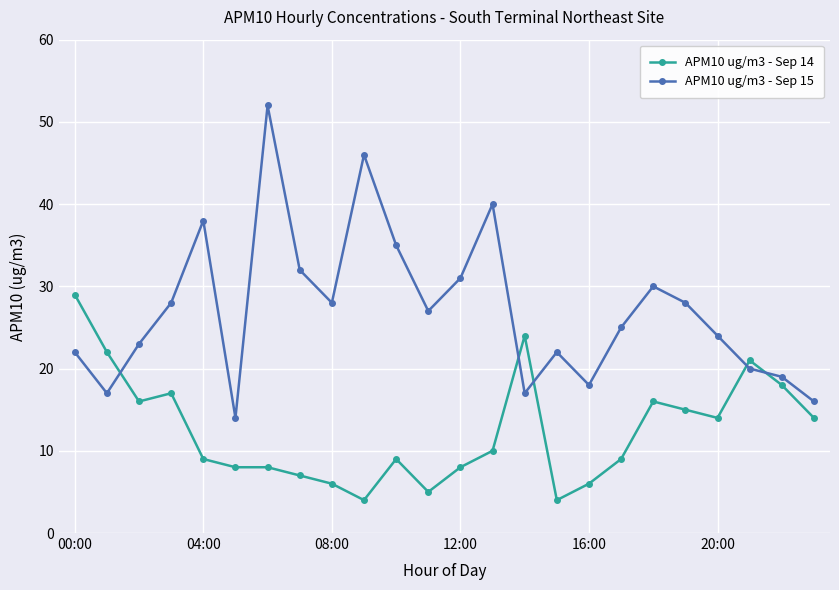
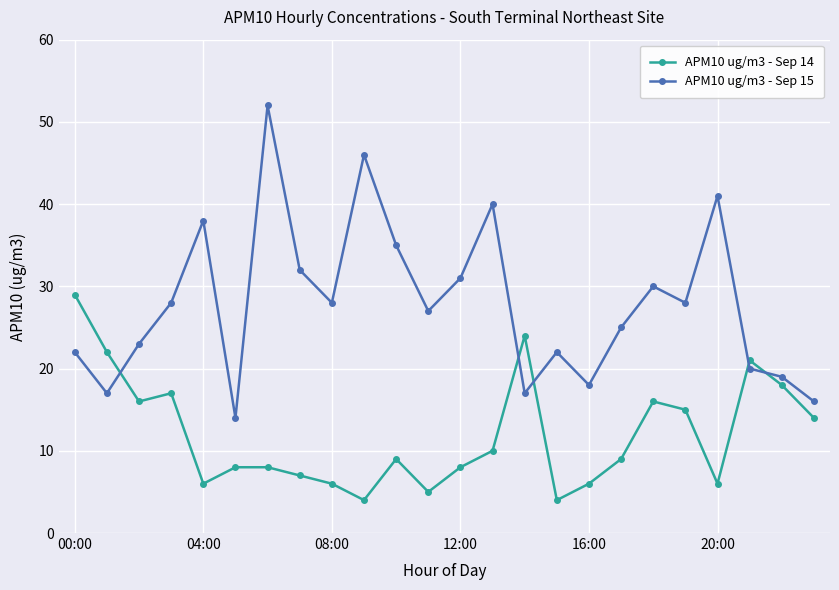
  {
    "APM10 ug/m3 - Sep 14": {
      "00:00": 29,
-     "04:00": 9,
+     "04:00": 6,
      "08:00": 6,
      "12:00": 8,
      "16:00": 6,
-     "20:00": 14
+     "20:00": 6
    },
    "APM10 ug/m3 - Sep 15": {
      "00:00": 22,
      "04:00": 38,
      "08:00": 28,
      "12:00": 31,
      "16:00": 18,
-     "20:00": 24
+     "20:00": 41
    }
  }
